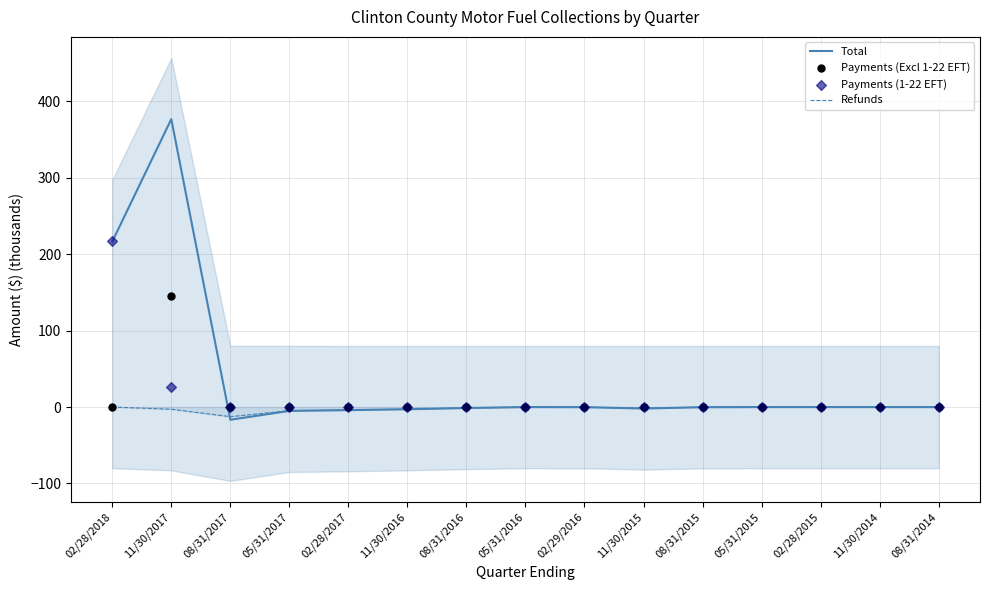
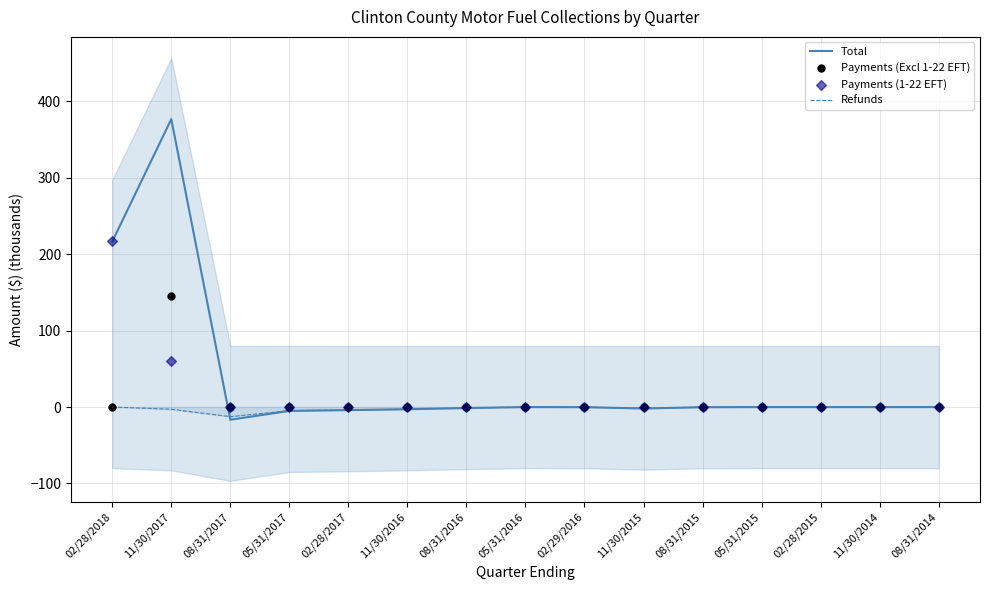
  {
    "Payments (1-22 EFT)": {
-     "11/30/2017": 30
+     "11/30/2017": 60
    }
  }
